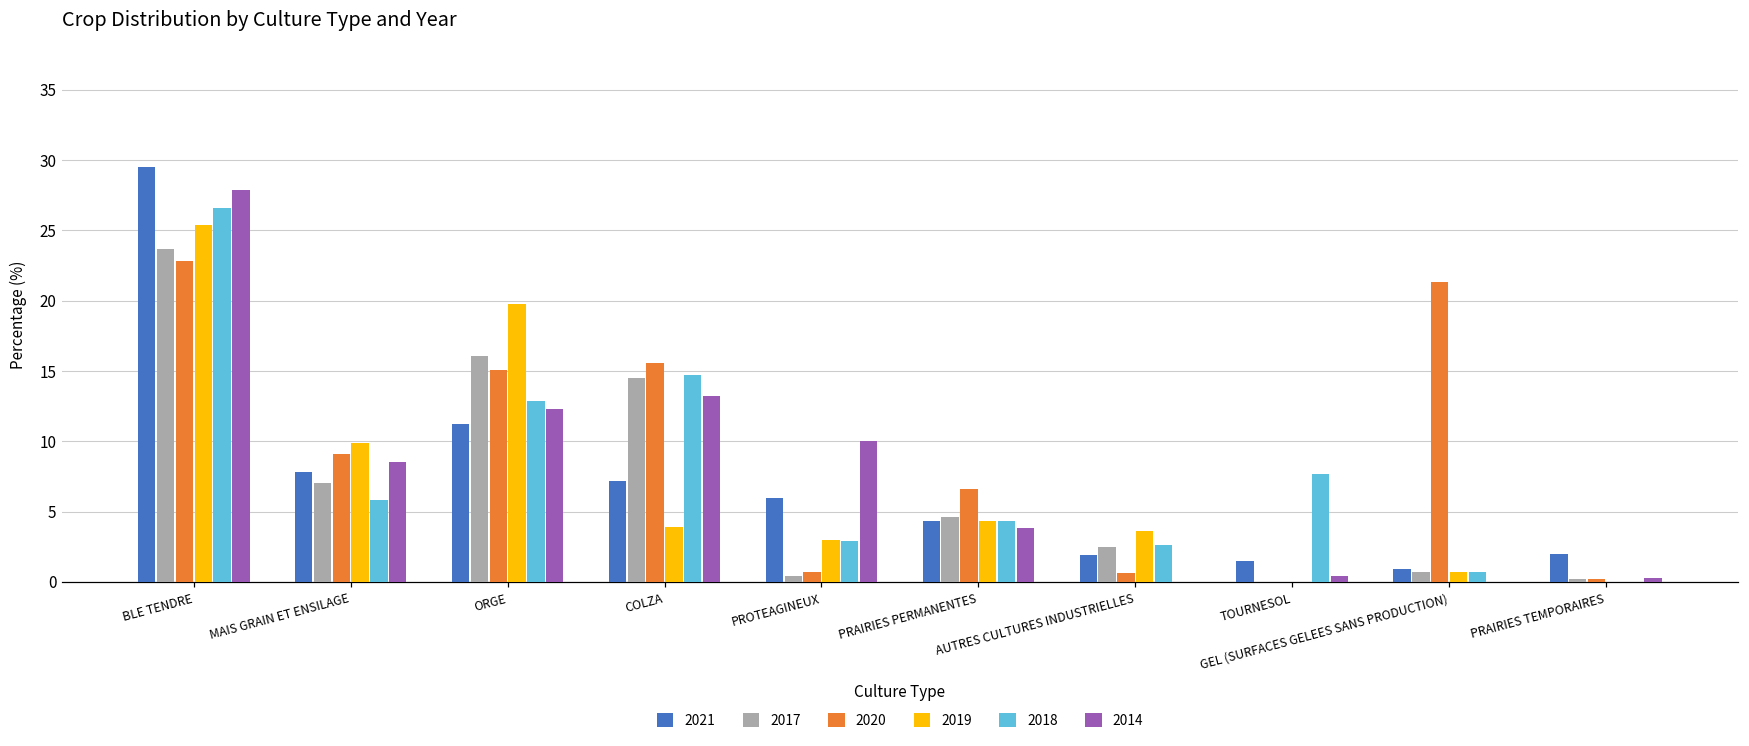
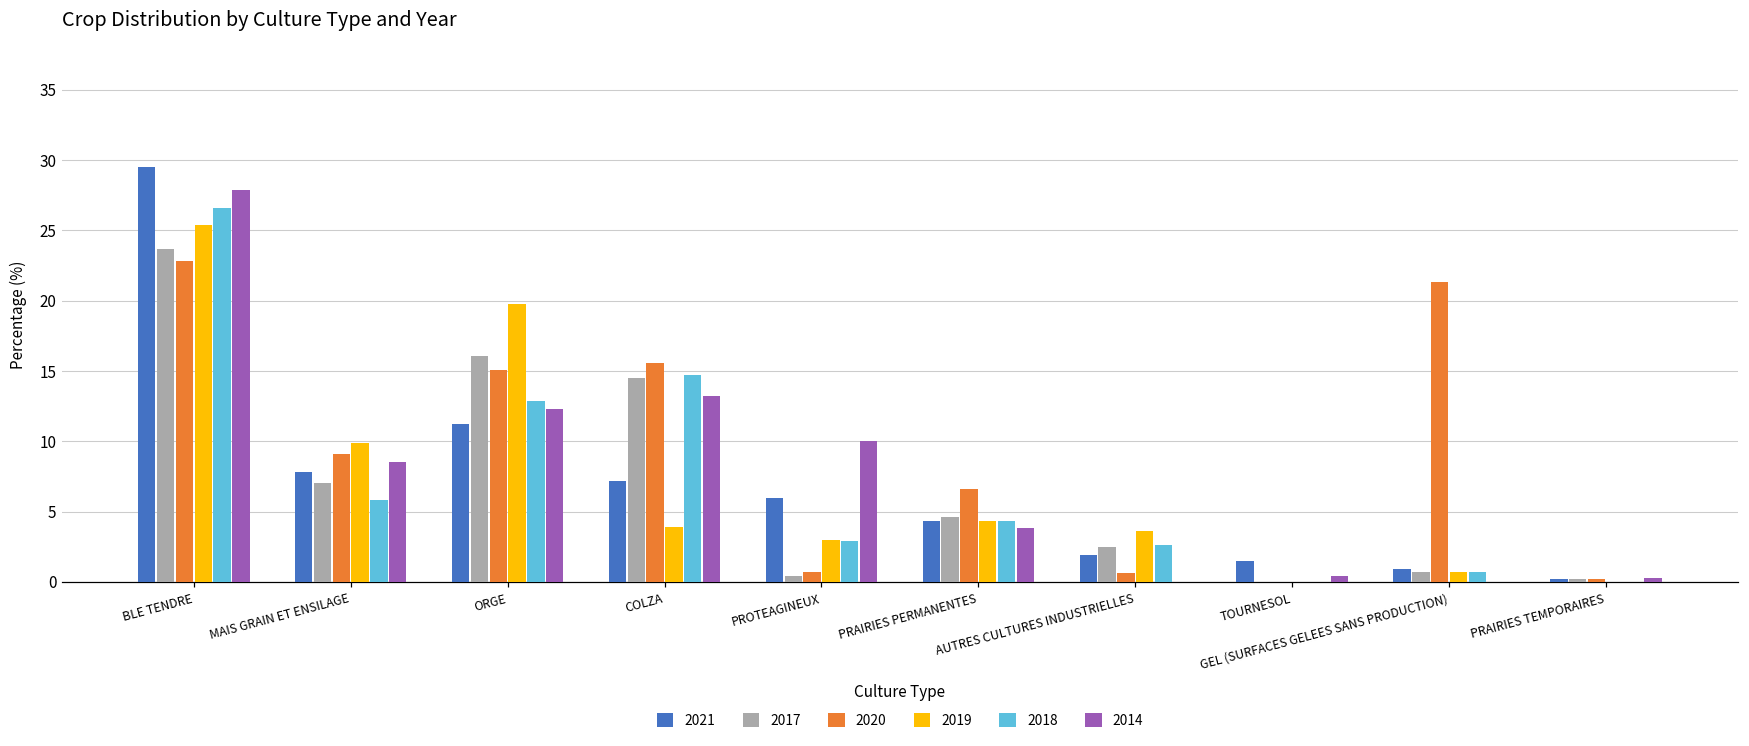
  {
    "2021": {
      "BLE TENDRE": 29.5,
      "MAIS GRAIN ET ENSILAGE": 7.8,
      "ORGE": 11.2,
      "COLZA": 7.2,
      "PROTEAGINEUX": 6.0,
      "PRAIRIES PERMANENTES": 4.3,
      "AUTRES CULTURES INDUSTRIELLES": 1.9,
      "TOURNESOL": 1.5,
      "GEL (SURFACES GELEES SANS PRODUCTION)": 0.9,
-     "PRAIRIES TEMPORAIRES": 2.0
+     "PRAIRIES TEMPORAIRES": 0.2
    },
    "2017": {
      "BLE TENDRE": 23.7,
      "MAIS GRAIN ET ENSILAGE": 7.0,
      "ORGE": 16.1,
      "COLZA": 14.5,
      "PROTEAGINEUX": 0.4,
      "PRAIRIES PERMANENTES": 4.6,
      "AUTRES CULTURES INDUSTRIELLES": 2.5,
      "TOURNESOL": 0.0,
      "GEL (SURFACES GELEES SANS PRODUCTION)": 0.7,
      "PRAIRIES TEMPORAIRES": 0.2
    },
    "2020": {
      "BLE TENDRE": 22.8,
      "MAIS GRAIN ET ENSILAGE": 9.1,
      "ORGE": 15.1,
      "COLZA": 15.6,
      "PROTEAGINEUX": 0.7,
      "PRAIRIES PERMANENTES": 6.6,
      "AUTRES CULTURES INDUSTRIELLES": 0.6,
      "TOURNESOL": 0.0,
      "GEL (SURFACES GELEES SANS PRODUCTION)": 21.3,
      "PRAIRIES TEMPORAIRES": 0.2
    },
    "2019": {
      "BLE TENDRE": 25.4,
      "MAIS GRAIN ET ENSILAGE": 9.9,
      "ORGE": 19.8,
      "COLZA": 3.9,
      "PROTEAGINEUX": 3.0,
      "PRAIRIES PERMANENTES": 4.3,
      "AUTRES CULTURES INDUSTRIELLES": 3.6,
      "TOURNESOL": 0.0,
      "GEL (SURFACES GELEES SANS PRODUCTION)": 0.7,
      "PRAIRIES TEMPORAIRES": 0.0
    },
    "2018": {
      "BLE TENDRE": 26.6,
      "MAIS GRAIN ET ENSILAGE": 5.8,
      "ORGE": 12.9,
      "COLZA": 14.7,
      "PROTEAGINEUX": 2.9,
      "PRAIRIES PERMANENTES": 4.3,
      "AUTRES CULTURES INDUSTRIELLES": 2.6,
-     "TOURNESOL": 7.7,
+     "TOURNESOL": 0.0,
      "GEL (SURFACES GELEES SANS PRODUCTION)": 0.7,
      "PRAIRIES TEMPORAIRES": 0.0
    },
    "2014": {
      "BLE TENDRE": 27.9,
      "MAIS GRAIN ET ENSILAGE": 8.5,
      "ORGE": 12.3,
      "COLZA": 13.2,
      "PROTEAGINEUX": 10.0,
      "PRAIRIES PERMANENTES": 3.8,
      "AUTRES CULTURES INDUSTRIELLES": 0.0,
      "TOURNESOL": 0.4,
      "GEL (SURFACES GELEES SANS PRODUCTION)": 0.0,
      "PRAIRIES TEMPORAIRES": 0.3
    }
  }
